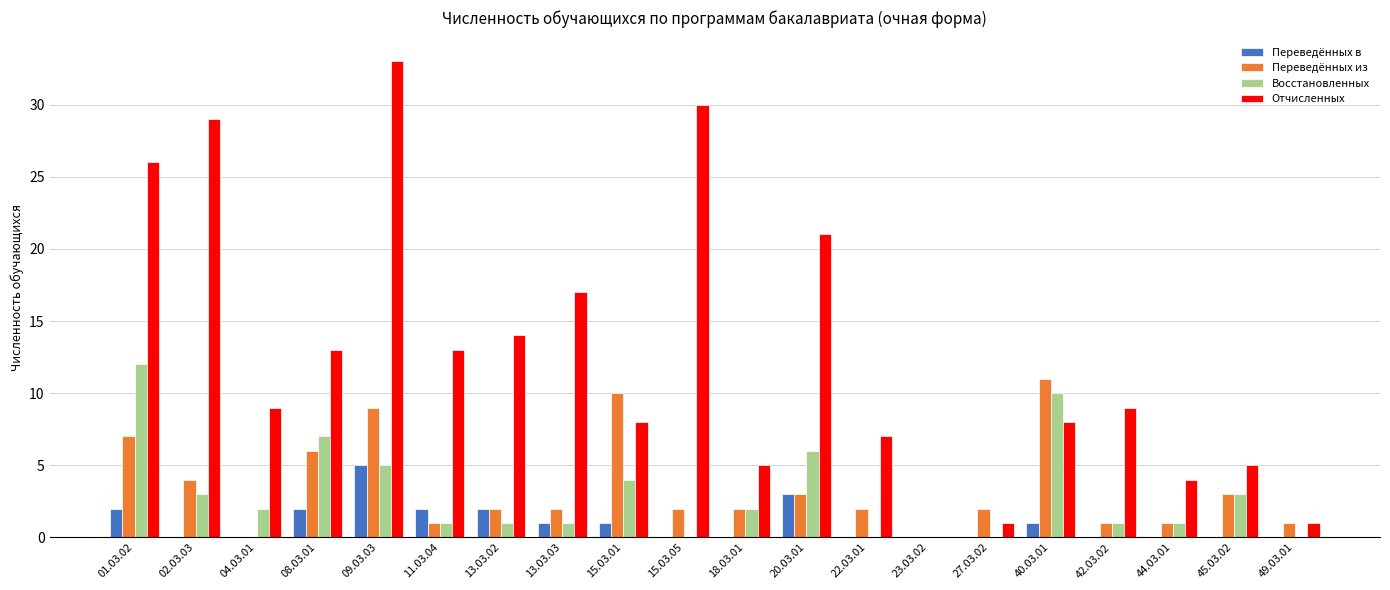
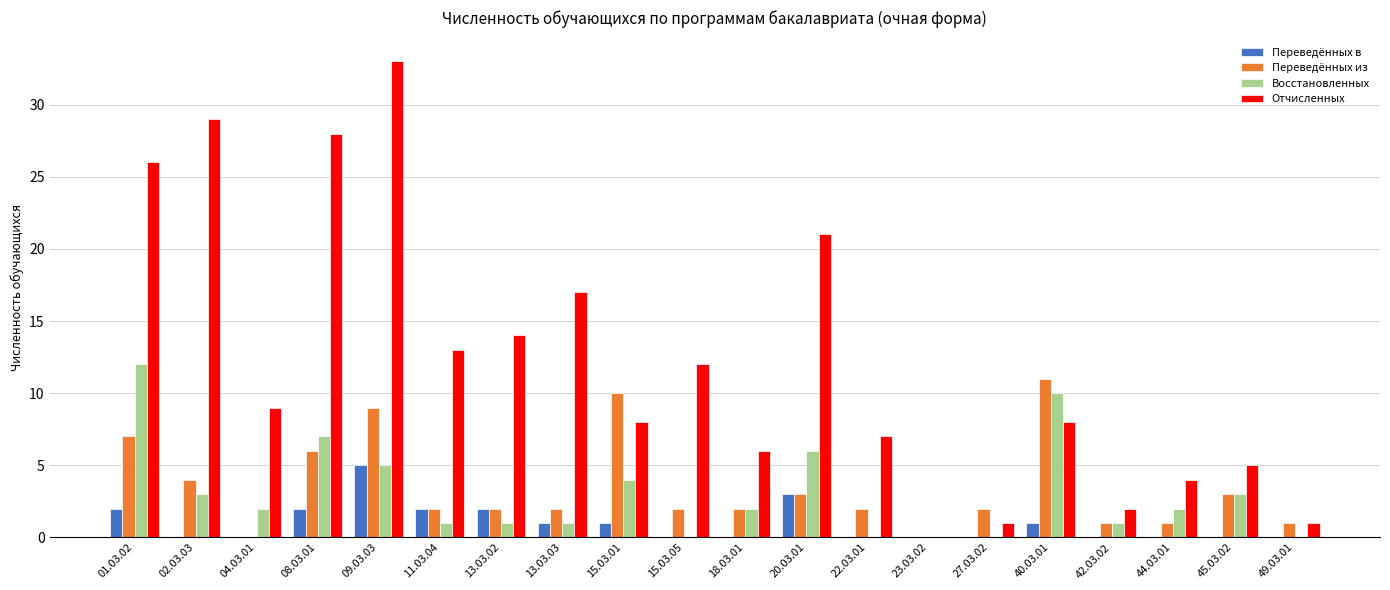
  {
    "Переведённых в": {
      "01.03.02": 2,
      "02.03.03": 0,
      "04.03.01": 0,
      "08.03.01": 2,
      "09.03.03": 5,
      "11.03.04": 2,
      "13.03.02": 2,
      "13.03.03": 1,
      "15.03.01": 1,
      "15.03.05": 0,
      "18.03.01": 0,
      "20.03.01": 3,
      "22.03.01": 0,
      "23.03.02": 0,
      "27.03.02": 0,
      "40.03.01": 1,
      "42.03.02": 0,
      "44.03.01": 0,
      "45.03.02": 0,
      "49.03.01": 0
    },
    "Переведённых из": {
      "01.03.02": 7,
      "02.03.03": 4,
      "04.03.01": 0,
      "08.03.01": 6,
      "09.03.03": 9,
-     "11.03.04": 1,
+     "11.03.04": 2,
      "13.03.02": 2,
      "13.03.03": 2,
      "15.03.01": 10,
      "15.03.05": 2,
      "18.03.01": 2,
      "20.03.01": 3,
      "22.03.01": 2,
      "23.03.02": 0,
      "27.03.02": 2,
      "40.03.01": 11,
      "42.03.02": 1,
      "44.03.01": 1,
      "45.03.02": 3,
      "49.03.01": 1
    },
    "Восстановленных": {
      "01.03.02": 12,
      "02.03.03": 3,
      "04.03.01": 2,
      "08.03.01": 7,
      "09.03.03": 5,
      "11.03.04": 1,
      "13.03.02": 1,
      "13.03.03": 1,
      "15.03.01": 4,
      "15.03.05": 0,
      "18.03.01": 2,
      "20.03.01": 6,
      "22.03.01": 0,
      "23.03.02": 0,
      "27.03.02": 0,
      "40.03.01": 10,
      "42.03.02": 1,
-     "44.03.01": 1,
+     "44.03.01": 2,
      "45.03.02": 3,
      "49.03.01": 0
    },
    "Отчисленных": {
      "01.03.02": 26,
      "02.03.03": 29,
      "04.03.01": 9,
-     "08.03.01": 13,
+     "08.03.01": 28,
      "09.03.03": 33,
      "11.03.04": 13,
      "13.03.02": 14,
      "13.03.03": 17,
      "15.03.01": 8,
-     "15.03.05": 30,
-     "18.03.01": 5,
+     "15.03.05": 12,
+     "18.03.01": 6,
      "20.03.01": 21,
      "22.03.01": 7,
      "23.03.02": 0,
      "27.03.02": 1,
      "40.03.01": 8,
-     "42.03.02": 9,
+     "42.03.02": 2,
      "44.03.01": 4,
      "45.03.02": 5,
      "49.03.01": 1
    }
  }
